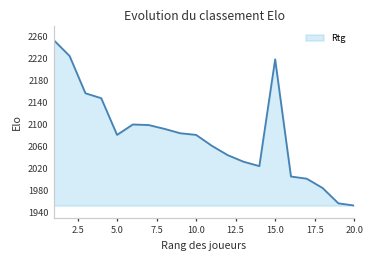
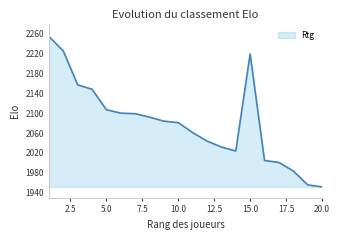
  {
-   "5.0": 2080,
+   "5.0": 2110,
    "10.0": 2080,
    "15.0": 2220,
    "20.0": 1950
  }
